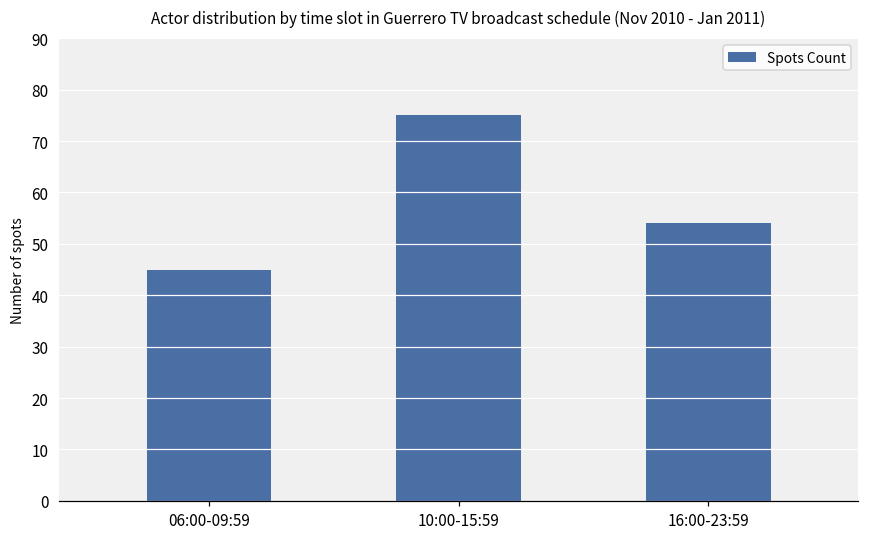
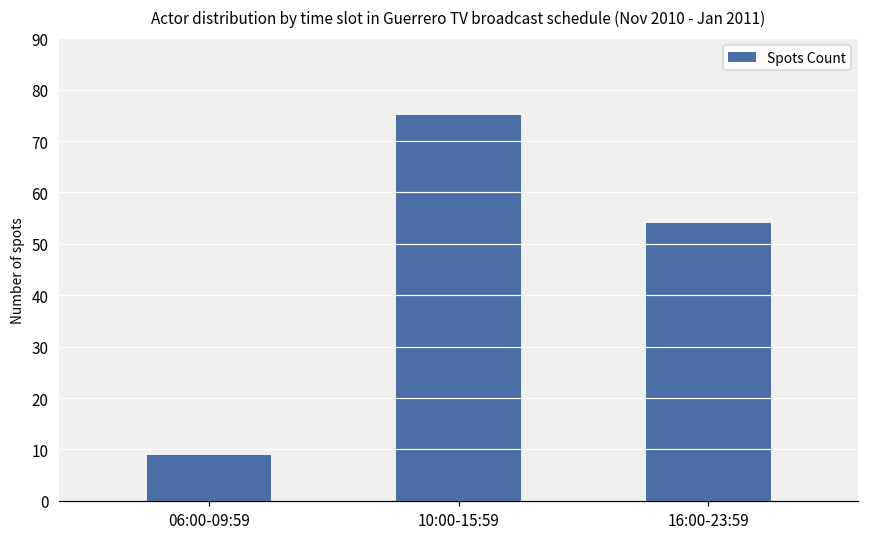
  {
-   "06:00-09:59": 45,
+   "06:00-09:59": 9,
    "10:00-15:59": 75,
    "16:00-23:59": 54
  }
